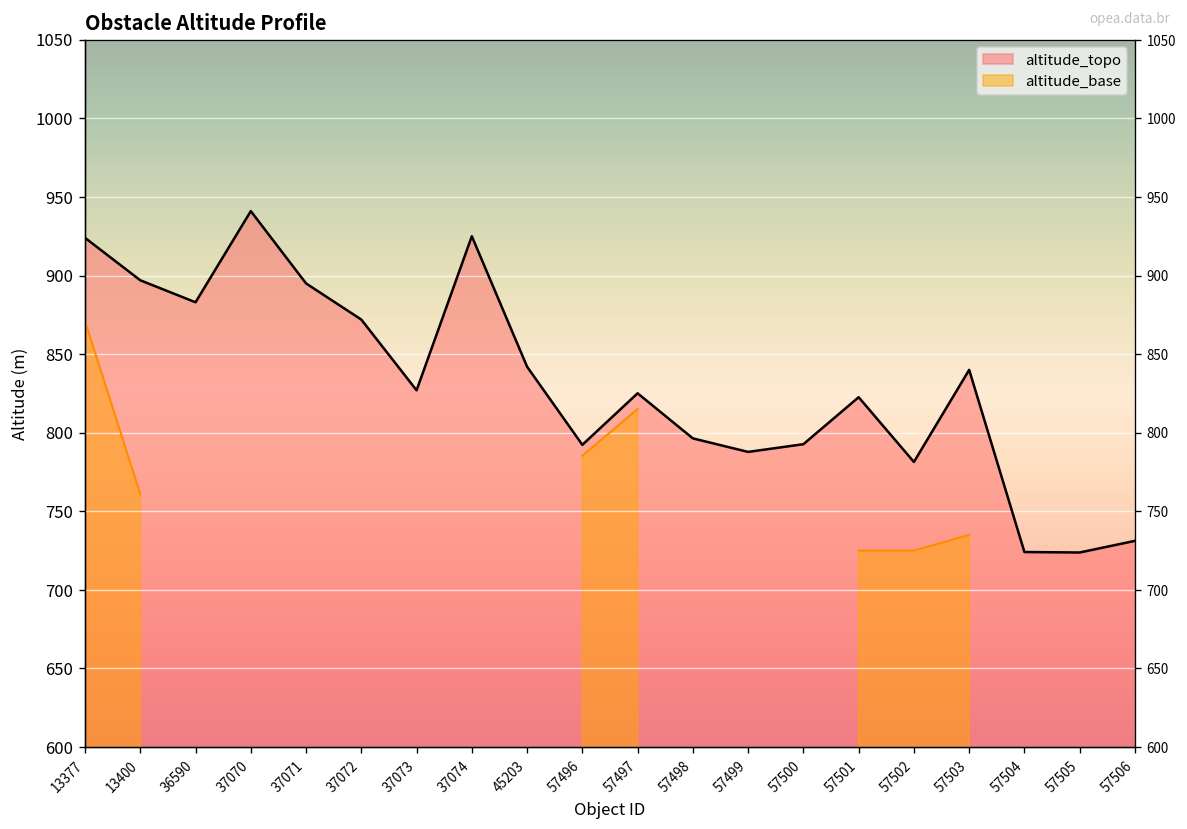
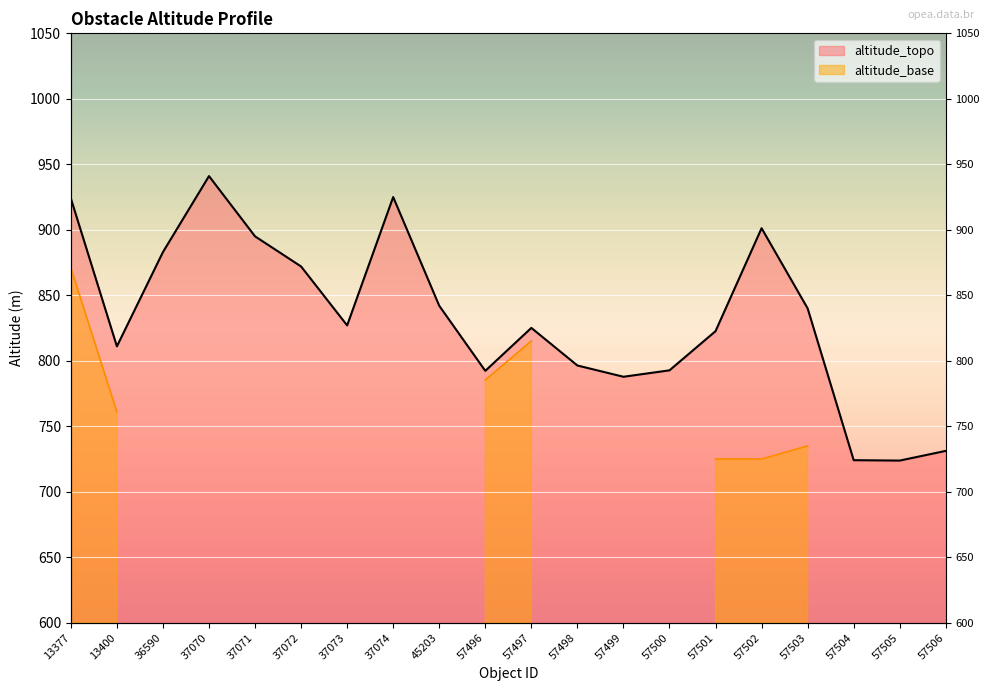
  {
    "altitude_topo": {
      "13377": 924,
-     "13400": 897,
+     "13400": 811,
      "36590": 883,
      "37070": 941,
      "37071": 895,
      "37072": 872,
      "37073": 827,
      "37074": 925,
      "45203": 842,
      "57496": 792,
      "57497": 825,
      "57498": 796,
      "57499": 788,
      "57500": 793,
      "57501": 823,
-     "57502": 781,
+     "57502": 901,
      "57503": 840,
      "57504": 724,
      "57505": 724,
      "57506": 731
    }
  }
